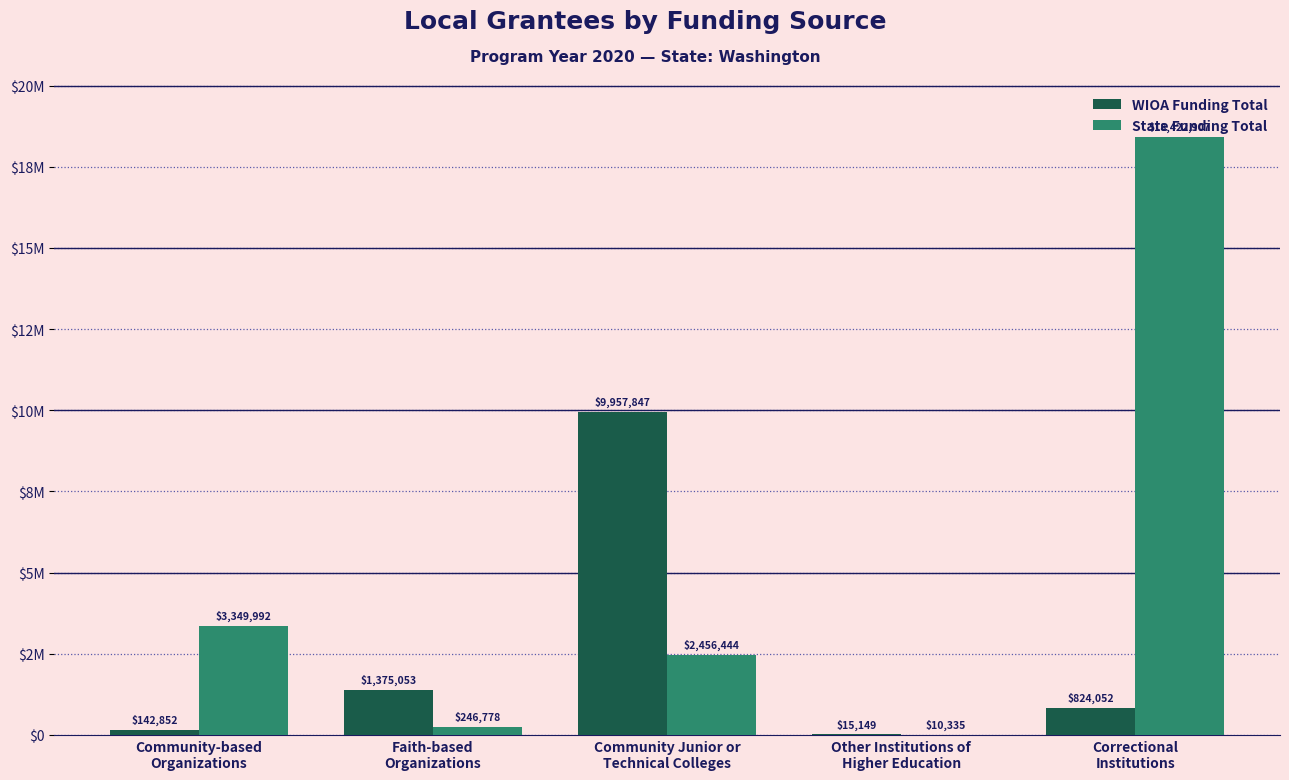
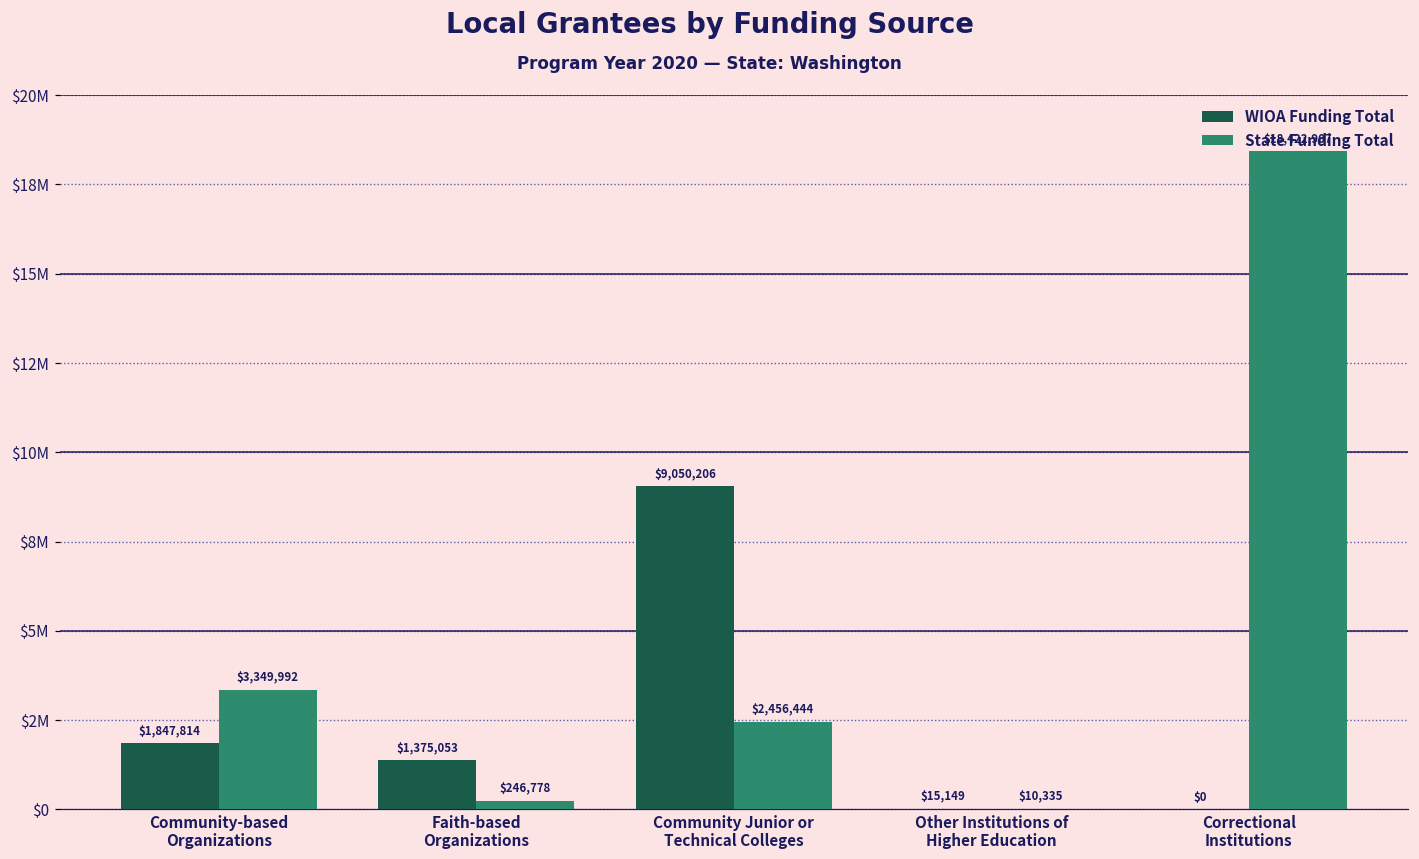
  {
    "WIOA Funding Total": {
-     "Community-based Organizations": "$142,852",
+     "Community-based Organizations": "$1,847,814",
      "Faith-based Organizations": "$1,375,053",
-     "Community Junior or Technical Colleges": "$9,957,847",
+     "Community Junior or Technical Colleges": "$9,050,206",
      "Other Institutions of Higher Education": "$15,149",
-     "Correctional Institutions": "$824,052"
+     "Correctional Institutions": "$0"
    },
    "State Funding Total": {
      "Community-based Organizations": "$3,349,992",
      "Faith-based Organizations": "$246,778",
      "Community Junior or Technical Colleges": "$2,456,444",
      "Other Institutions of Higher Education": "$10,335",
      "Correctional Institutions": "$18,422,907"
    }
  }
